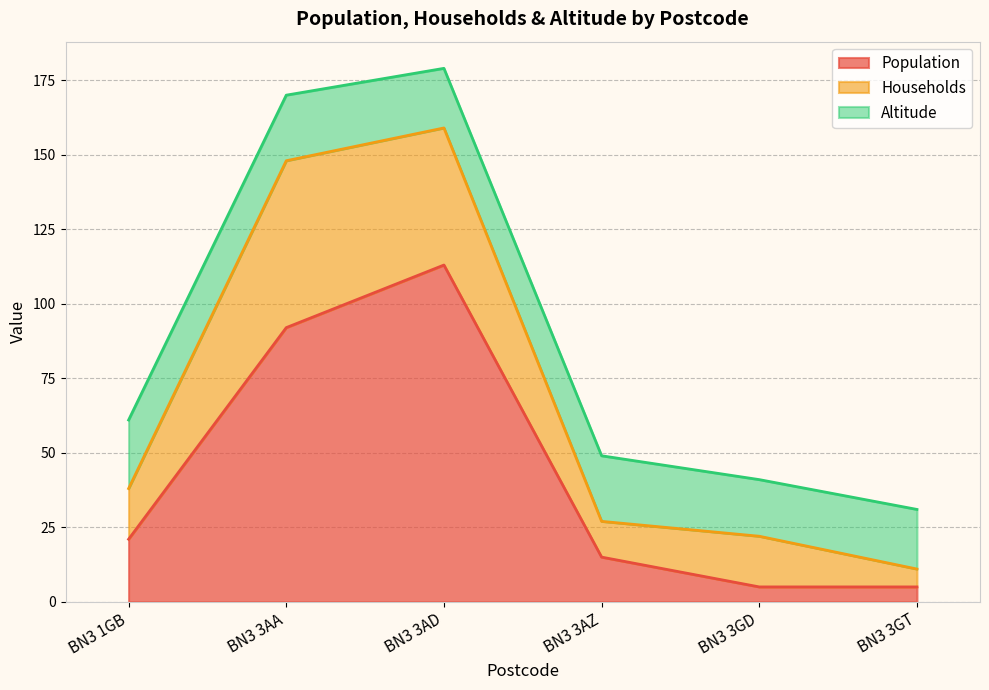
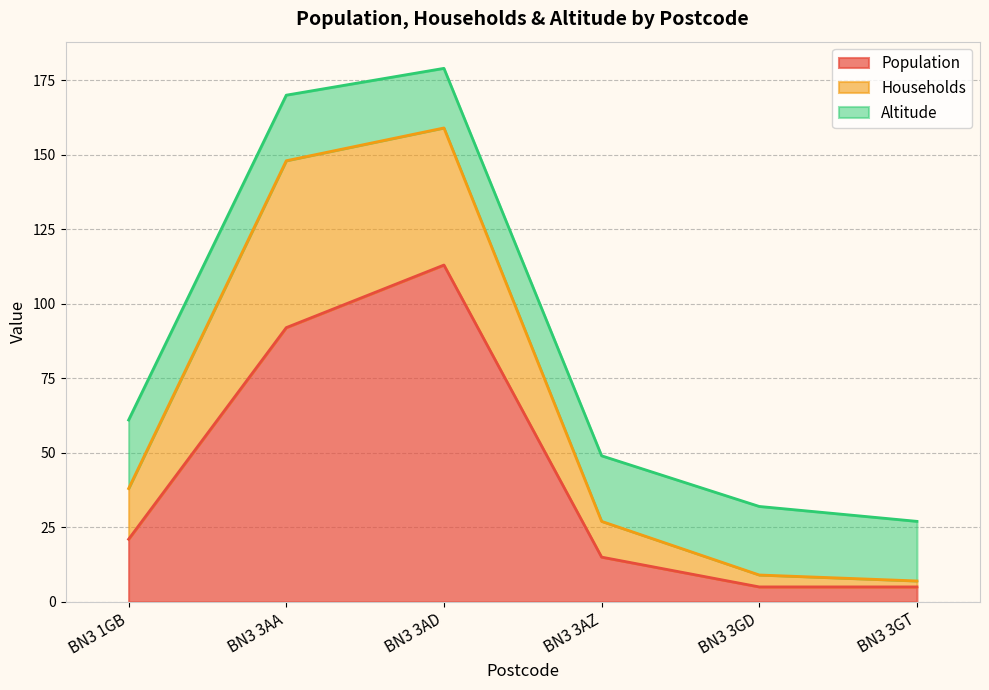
  {
    "Population": {
      "BN3 1GB": 21,
      "BN3 3AA": 92,
      "BN3 3AD": 113,
      "BN3 3AZ": 15,
      "BN3 3GD": 5,
      "BN3 3GT": 5
    },
    "Households": {
      "BN3 1GB": 17,
      "BN3 3AA": 56,
      "BN3 3AD": 46,
      "BN3 3AZ": 12,
-     "BN3 3GD": 17,
-     "BN3 3GT": 6
+     "BN3 3GD": 4,
+     "BN3 3GT": 2
    },
    "Altitude": {
      "BN3 1GB": 23,
      "BN3 3AA": 22,
      "BN3 3AD": 20,
      "BN3 3AZ": 22,
-     "BN3 3GD": 19,
+     "BN3 3GD": 23,
      "BN3 3GT": 20
    }
  }
